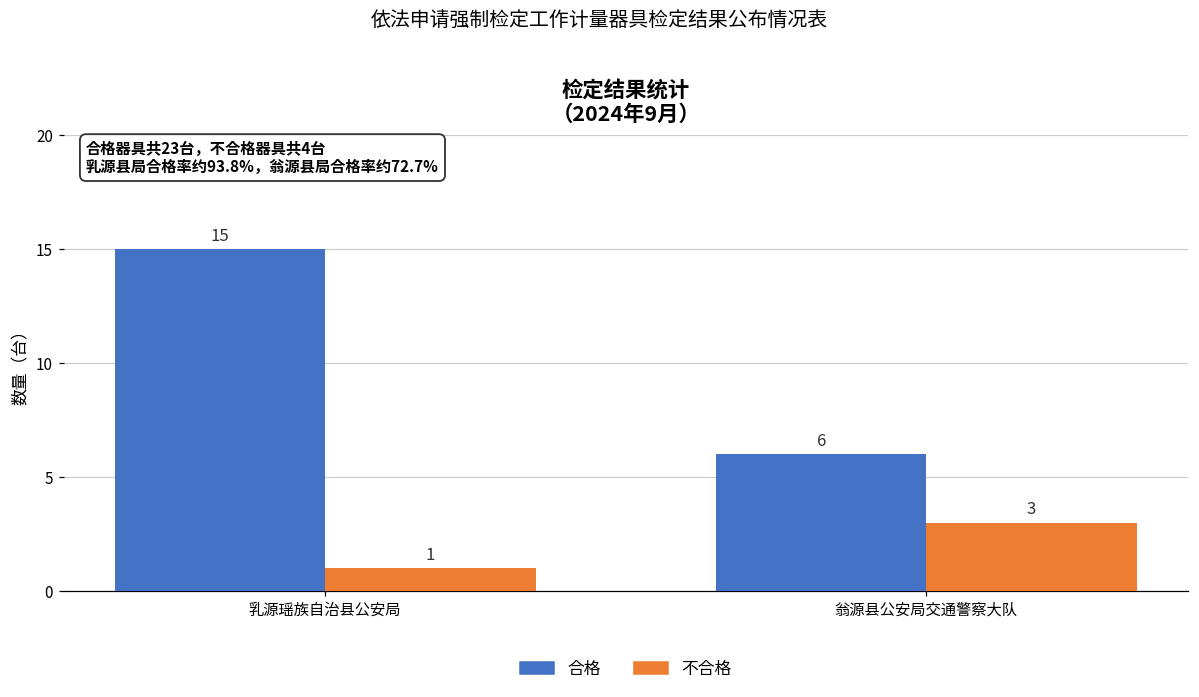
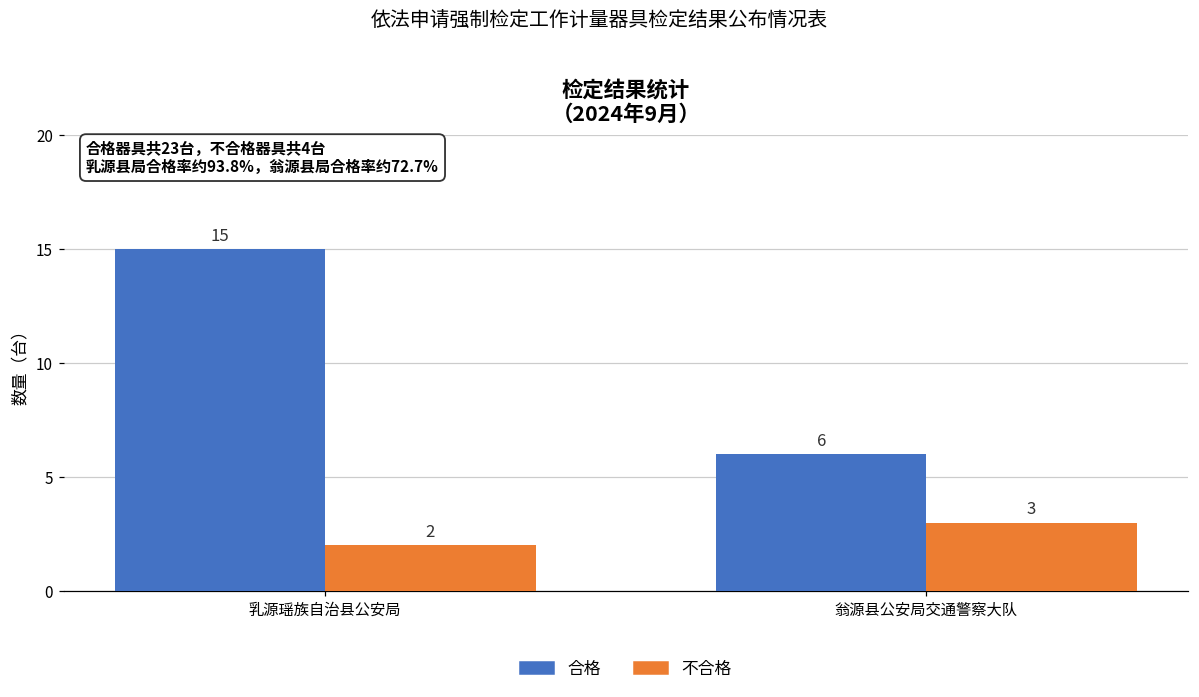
  {
    "合格": {
      "乳源瑶族自治县公安局": 15,
      "翁源县公安局交通警察大队": 6
    },
    "不合格": {
-     "乳源瑶族自治县公安局": 1,
+     "乳源瑶族自治县公安局": 2,
      "翁源县公安局交通警察大队": 3
    }
  }
